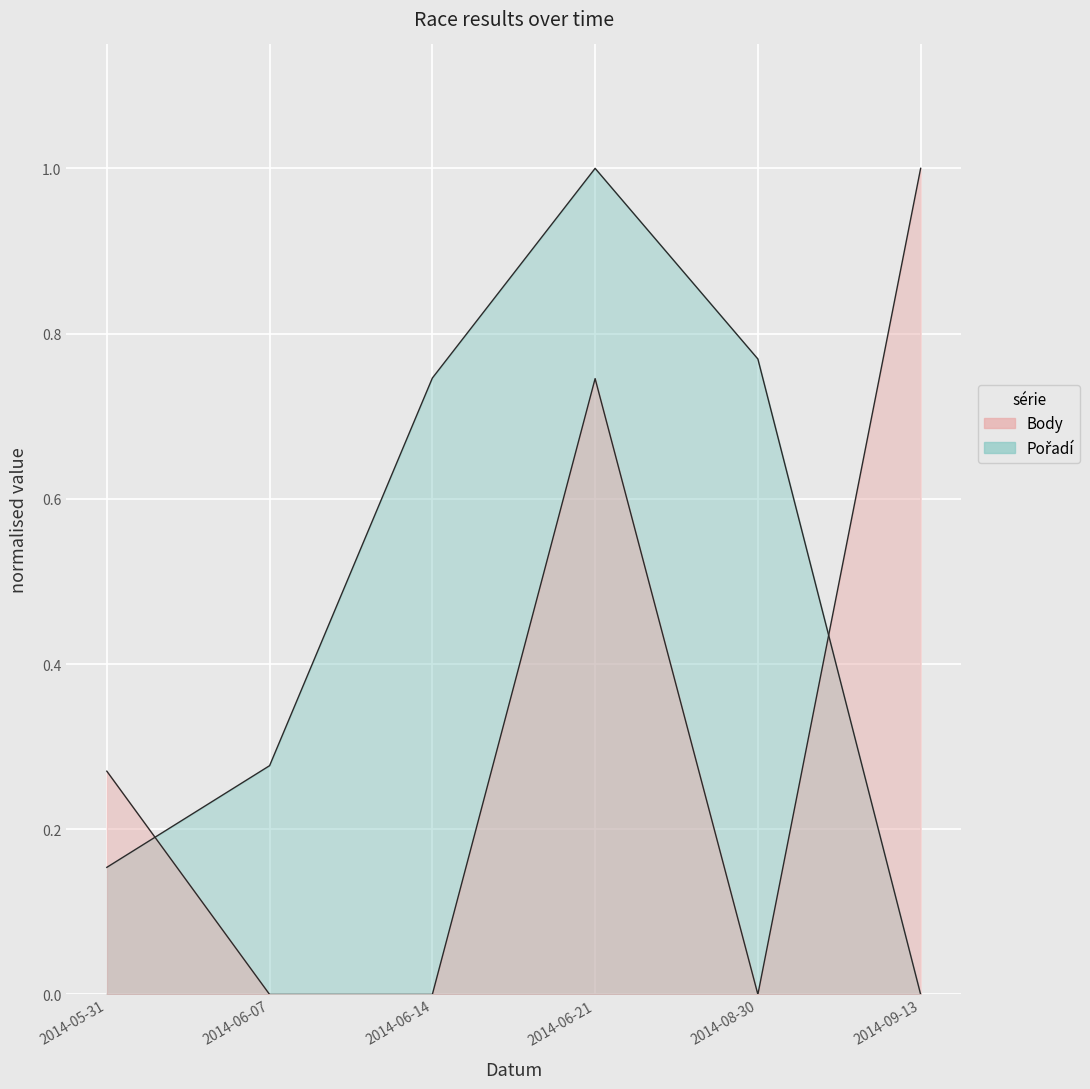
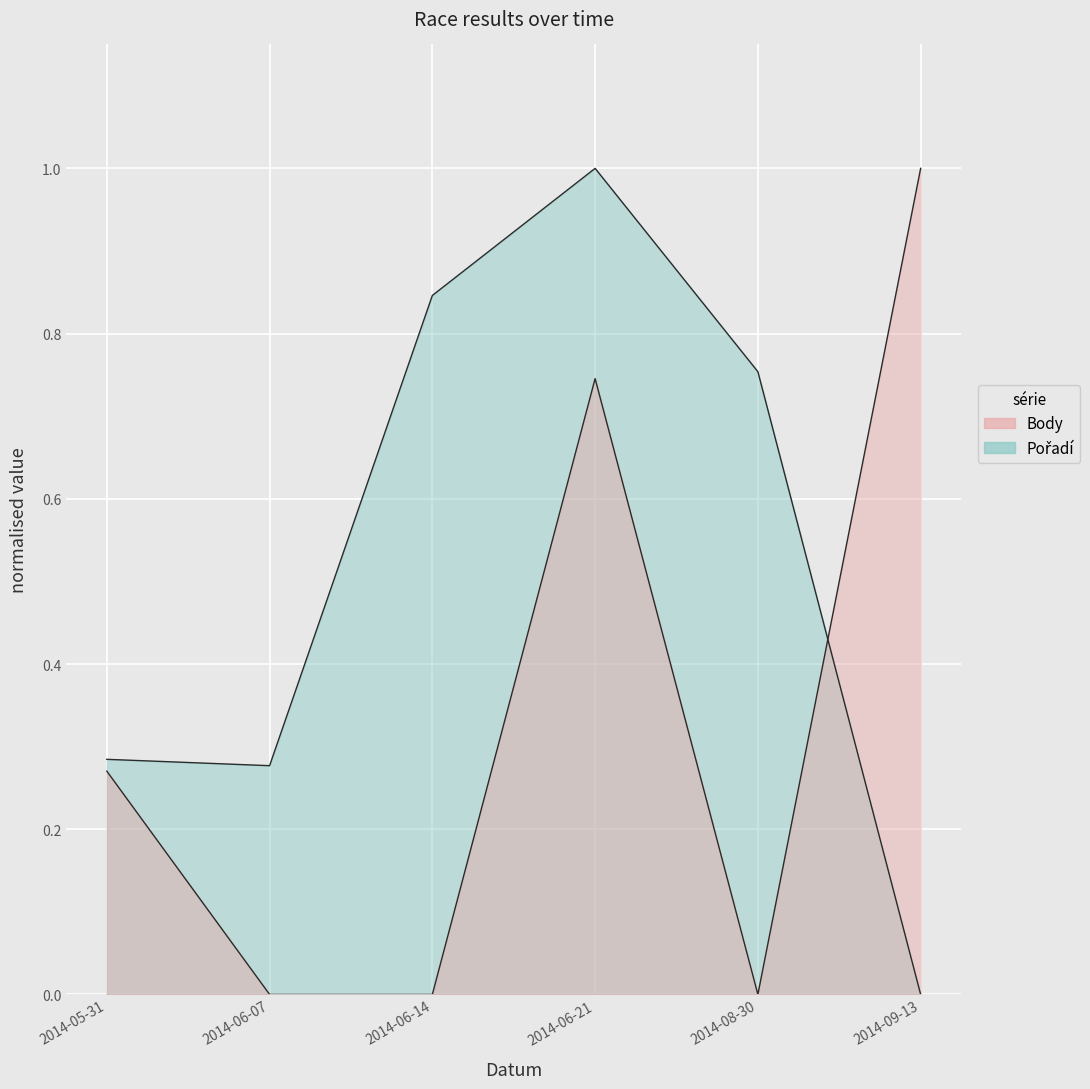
  {
    "Pořadí": {
-     "2014-05-31": 0.15,
+     "2014-05-31": 0.28,
      "2014-06-07": 0.28,
-     "2014-06-14": 0.75,
+     "2014-06-14": 0.85,
      "2014-06-21": 1.00,
-     "2014-08-30": 0.77,
+     "2014-08-30": 0.75,
      "2014-09-13": 0.00
    },
    "Body": {
      "2014-05-31": 0.27,
      "2014-06-07": 0.00,
      "2014-06-14": 0.00,
      "2014-06-21": 0.75,
      "2014-08-30": 0.00,
      "2014-09-13": 1.00
    }
  }
